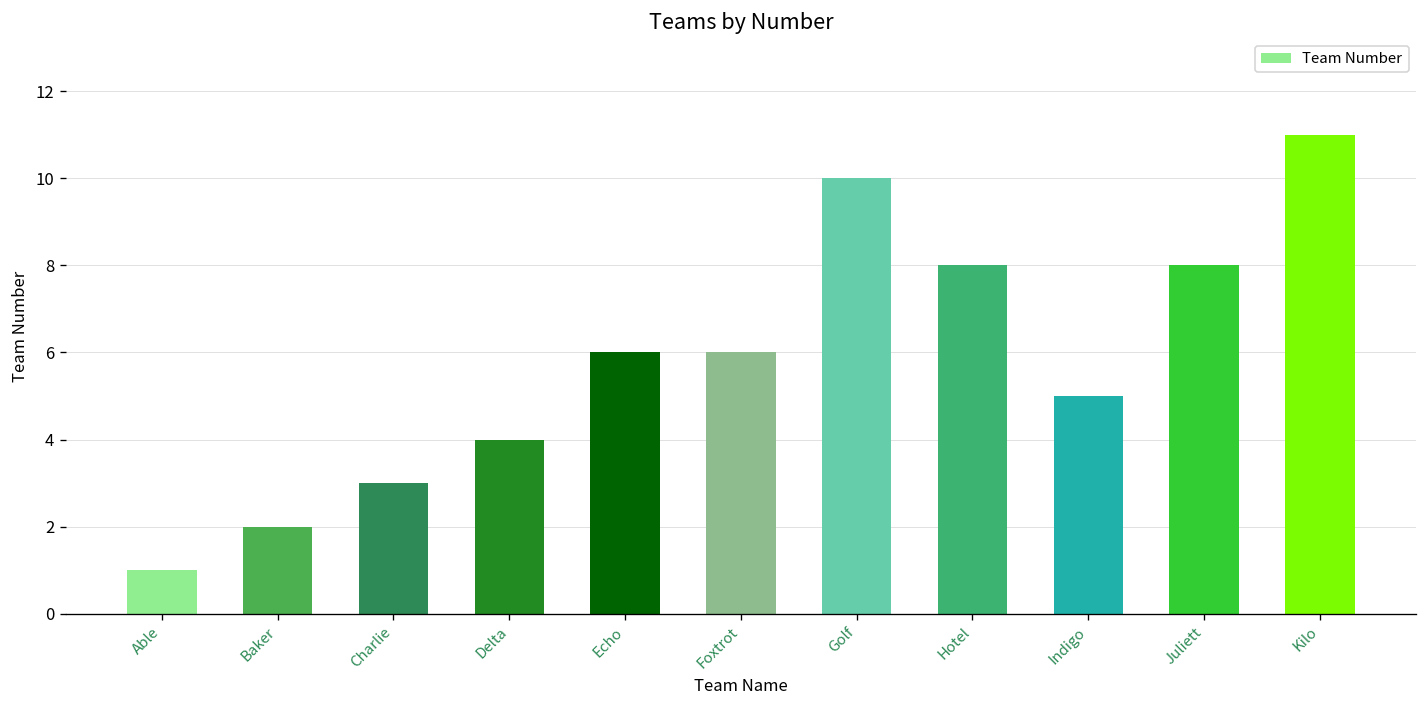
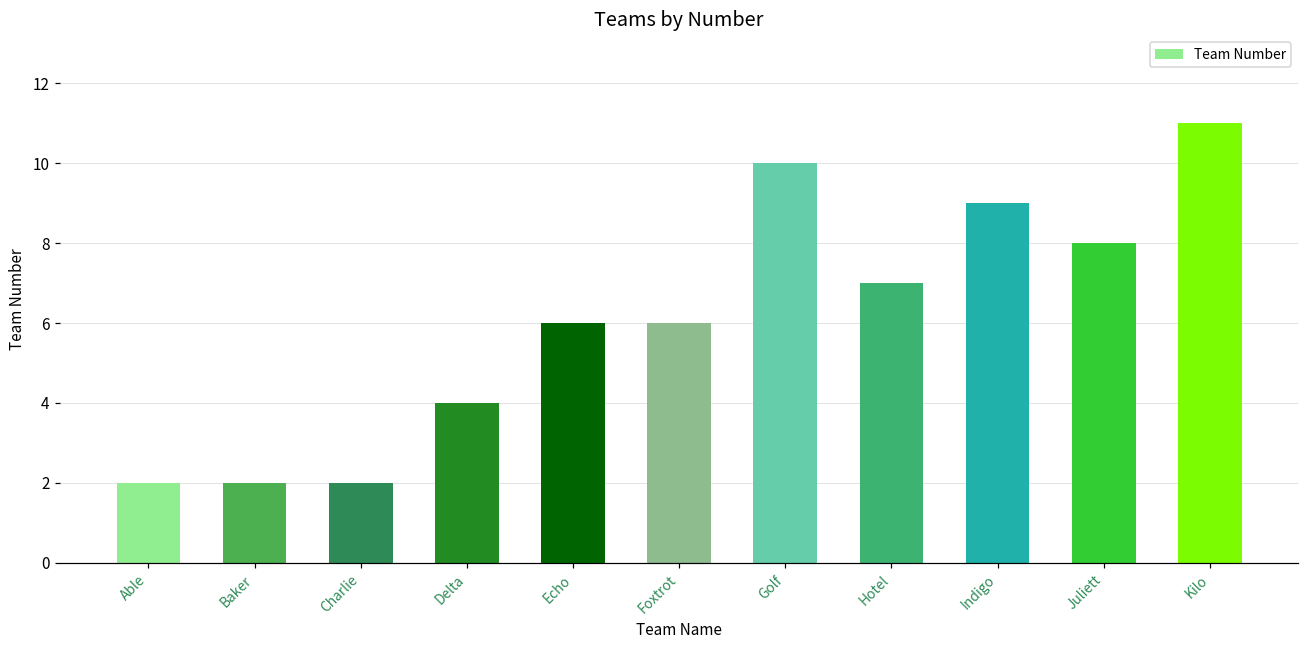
  {
-   "Able": 1,
+   "Able": 2,
    "Baker": 2,
-   "Charlie": 3,
+   "Charlie": 2,
    "Delta": 4,
    "Echo": 6,
    "Foxtrot": 6,
    "Golf": 10,
-   "Hotel": 8,
-   "Indigo": 5,
+   "Hotel": 7,
+   "Indigo": 9,
    "Juliett": 8,
    "Kilo": 11
  }
